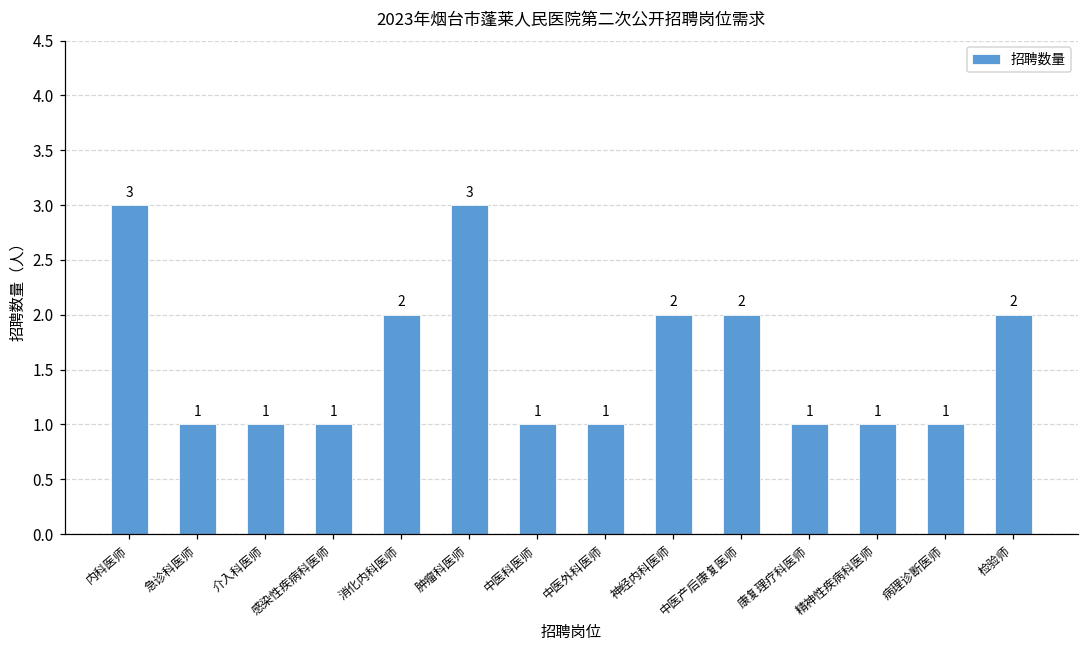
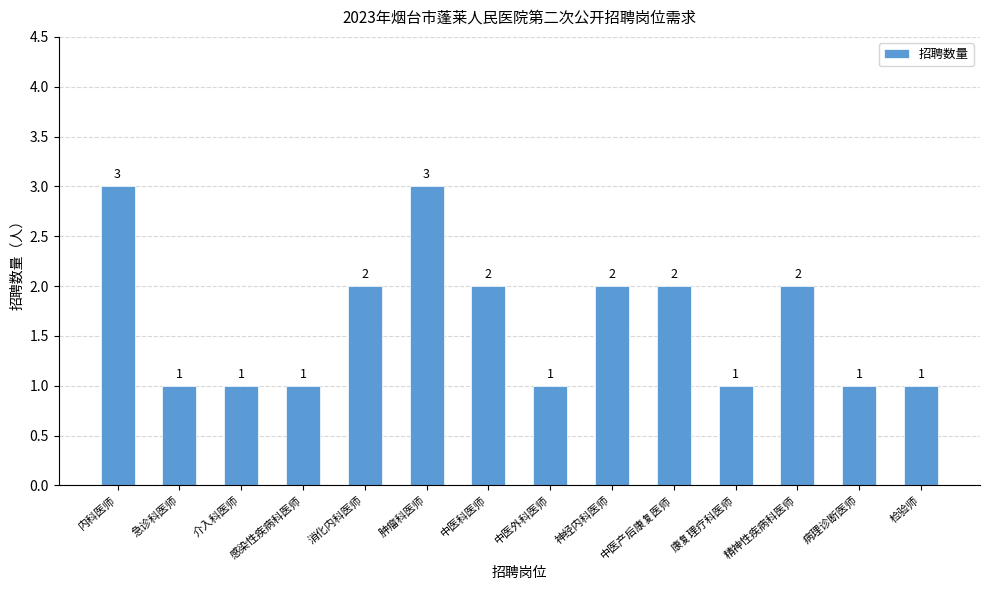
  {
    "内科医师": 3,
    "急诊科医师": 1,
    "介入科医师": 1,
    "感染性疾病科医师": 1,
    "消化内科医师": 2,
    "肿瘤科医师": 3,
-   "中医科医师": 1,
+   "中医科医师": 2,
    "中医外科医师": 1,
    "神经内科医师": 2,
    "中医产后康复医师": 2,
    "康复理疗科医师": 1,
-   "精神性疾病科医师": 1,
+   "精神性疾病科医师": 2,
    "病理诊断医师": 1,
-   "检验师": 2
+   "检验师": 1
  }
